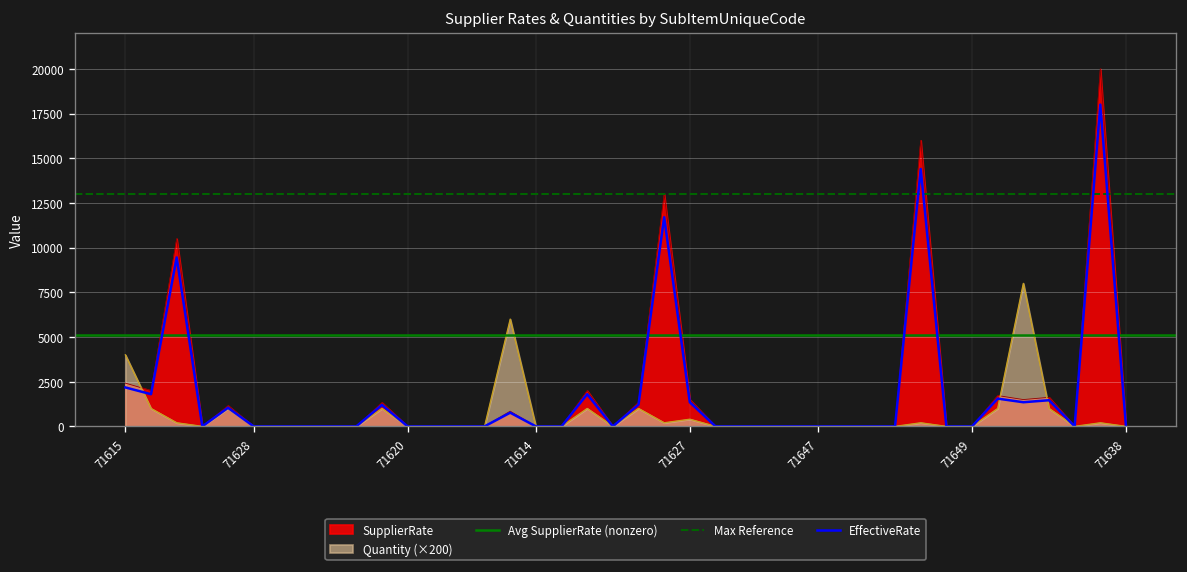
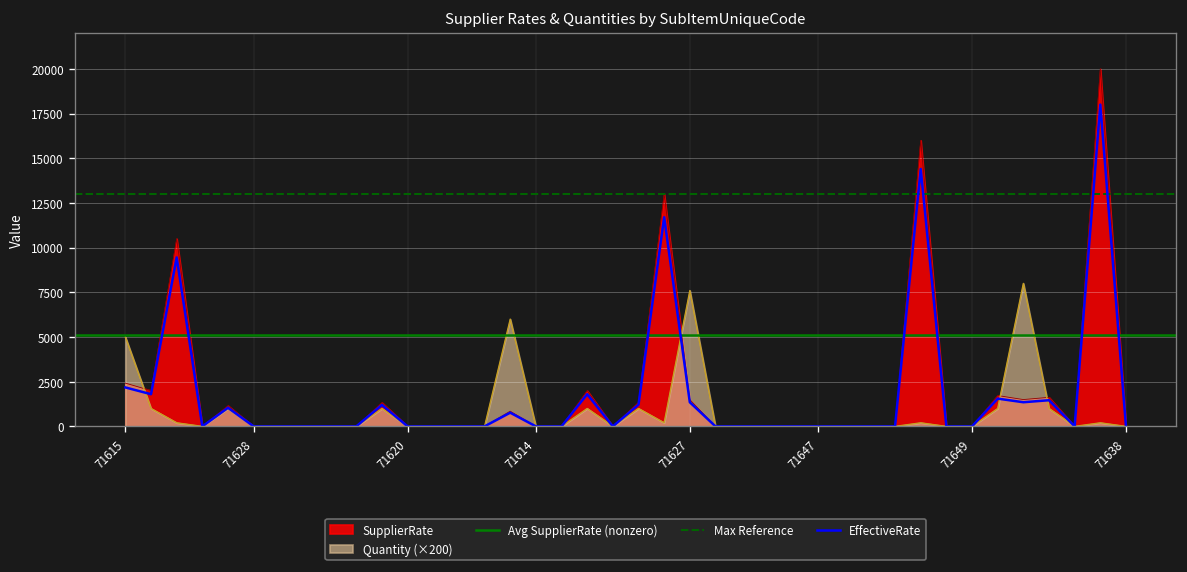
  {
    "SupplierRate": {
      "71615": 2400
    },
    "Quantity (×200)": {
-     "71615": 4000,
-     "71627": 400
+     "71615": 5000,
+     "71627": 7600
    },
    "EffectiveRate": {
      "71615": 2200
    }
  }
